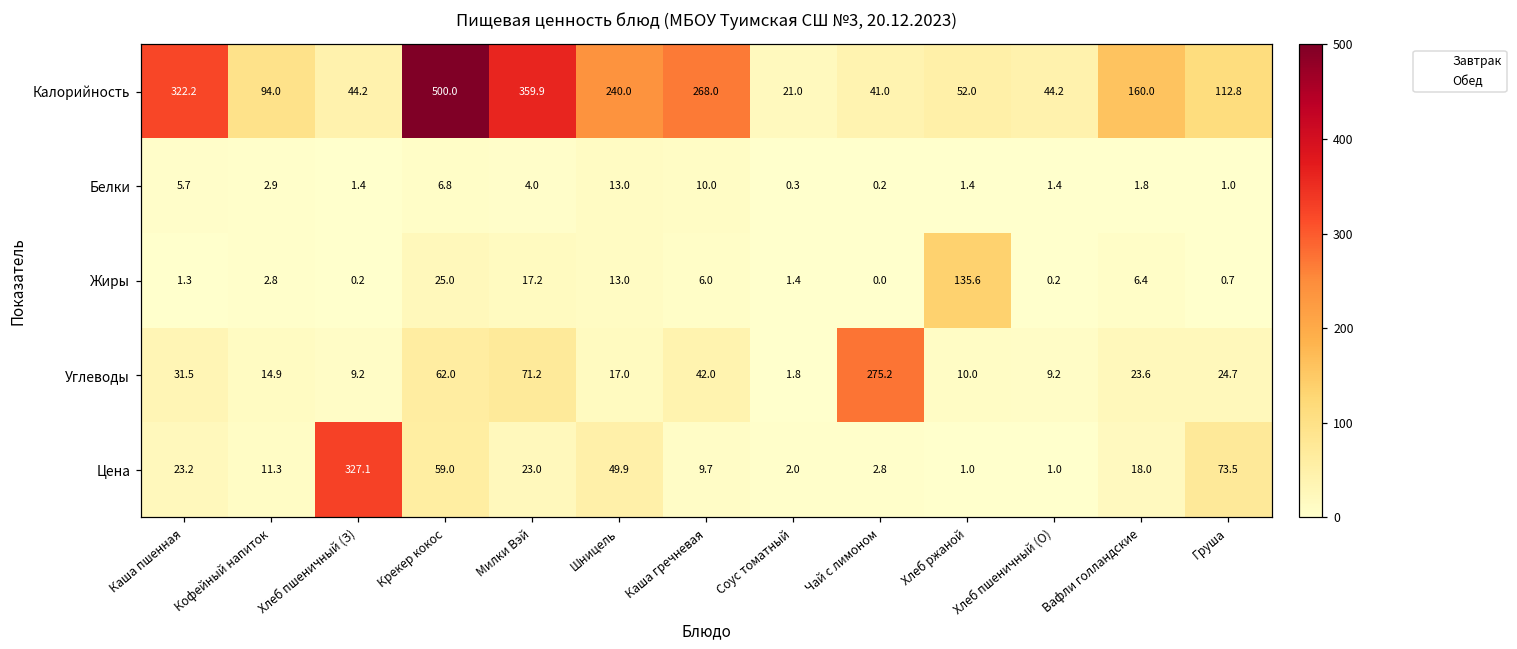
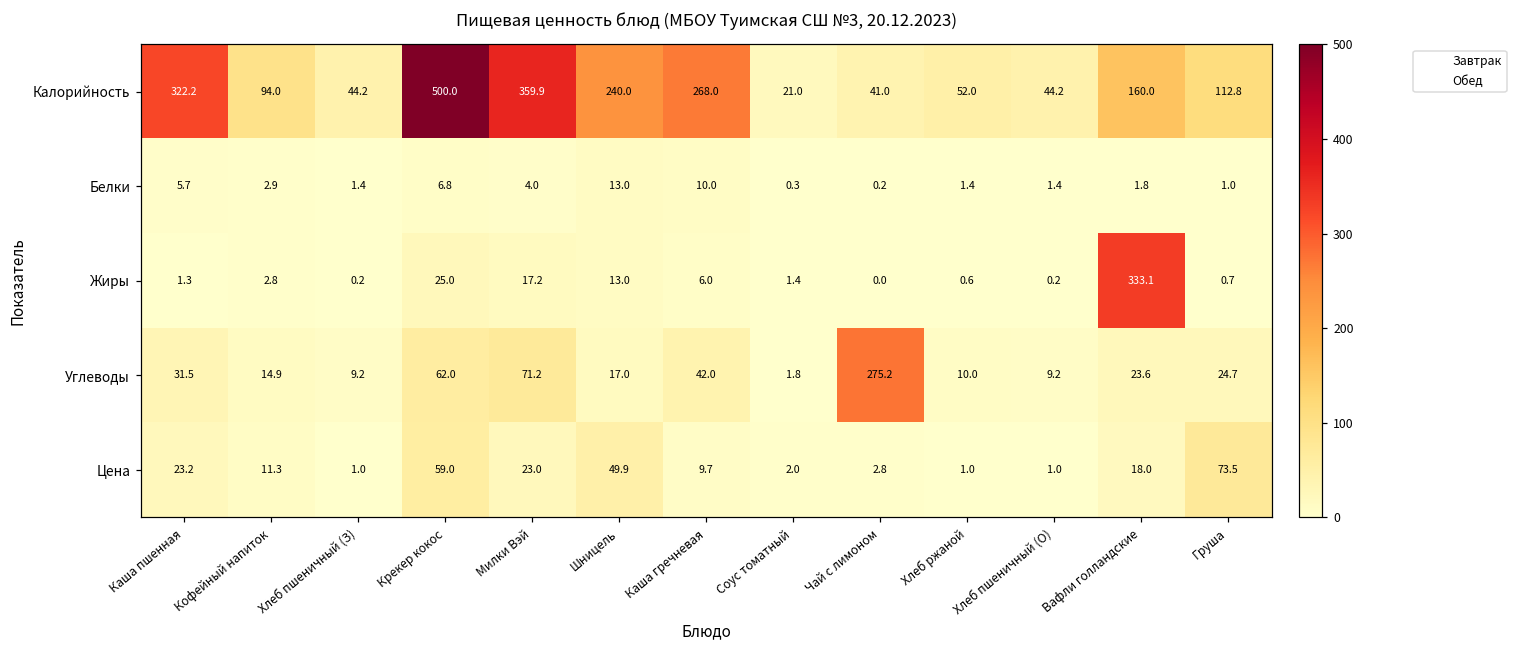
  {
    "Калорийность": {
      "Каша пшенная": 322.2,
      "Кофейный напиток": 94.0,
      "Хлеб пшеничный (З)": 44.2,
      "Крекер кокос": 500.0,
      "Милки Вэй": 359.9,
      "Шницель": 240.0,
      "Каша гречневая": 268.0,
      "Соус томатный": 21.0,
      "Чай с лимоном": 41.0,
      "Хлеб ржаной": 52.0,
      "Хлеб пшеничный (О)": 44.2,
      "Вафли голландские": 160.0,
      "Груша": 112.8
    },
    "Белки": {
      "Каша пшенная": 5.7,
      "Кофейный напиток": 2.9,
      "Хлеб пшеничный (З)": 1.4,
      "Крекер кокос": 6.8,
      "Милки Вэй": 4.0,
      "Шницель": 13.0,
      "Каша гречневая": 10.0,
      "Соус томатный": 0.3,
      "Чай с лимоном": 0.2,
      "Хлеб ржаной": 1.4,
      "Хлеб пшеничный (О)": 1.4,
      "Вафли голландские": 1.8,
      "Груша": 1.0
    },
    "Жиры": {
      "Каша пшенная": 1.3,
      "Кофейный напиток": 2.8,
      "Хлеб пшеничный (З)": 0.2,
      "Крекер кокос": 25.0,
      "Милки Вэй": 17.2,
      "Шницель": 13.0,
      "Каша гречневая": 6.0,
      "Соус томатный": 1.4,
      "Чай с лимоном": 0.0,
-     "Хлеб ржаной": 135.6,
+     "Хлеб ржаной": 0.6,
      "Хлеб пшеничный (О)": 0.2,
-     "Вафли голландские": 6.4,
+     "Вафли голландские": 333.1,
      "Груша": 0.7
    },
    "Углеводы": {
      "Каша пшенная": 31.5,
      "Кофейный напиток": 14.9,
      "Хлеб пшеничный (З)": 9.2,
      "Крекер кокос": 62.0,
      "Милки Вэй": 71.2,
      "Шницель": 17.0,
      "Каша гречневая": 42.0,
      "Соус томатный": 1.8,
      "Чай с лимоном": 275.2,
      "Хлеб ржаной": 10.0,
      "Хлеб пшеничный (О)": 9.2,
      "Вафли голландские": 23.6,
      "Груша": 24.7
    },
    "Цена": {
      "Каша пшенная": 23.2,
      "Кофейный напиток": 11.3,
-     "Хлеб пшеничный (З)": 327.1,
+     "Хлеб пшеничный (З)": 1.0,
      "Крекер кокос": 59.0,
      "Милки Вэй": 23.0,
      "Шницель": 49.9,
      "Каша гречневая": 9.7,
      "Соус томатный": 2.0,
      "Чай с лимоном": 2.8,
      "Хлеб ржаной": 1.0,
      "Хлеб пшеничный (О)": 1.0,
      "Вафли голландские": 18.0,
      "Груша": 73.5
    }
  }
